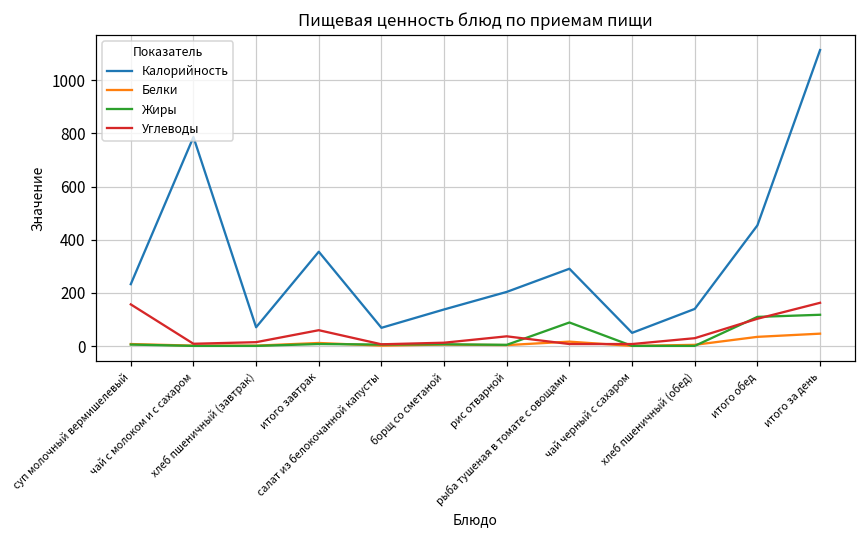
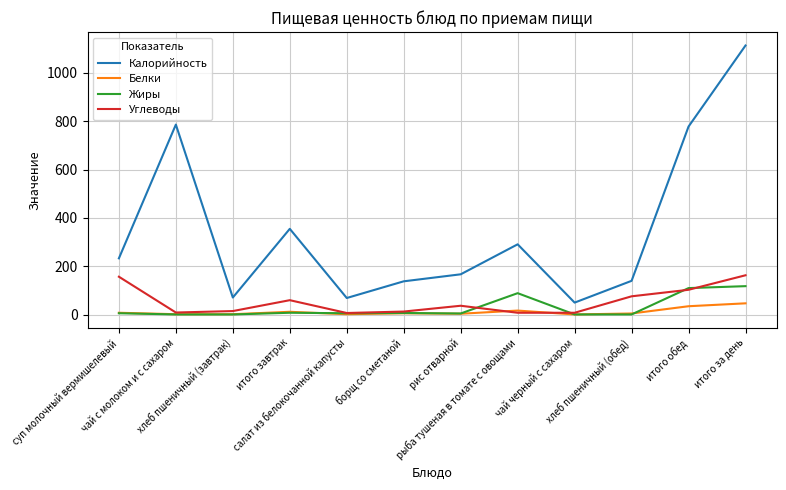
  {
    "Калорийность": {
      "суп молочный вермишелевый": 230,
      "чай с молоком и с сахаром": 790,
      "хлеб пшеничный (завтрак)": 70,
      "итого завтрак": 360,
      "салат из белокочанной капусты": 70,
      "борщ со сметаной": 140,
-     "рис отварной": 200,
+     "рис отварной": 170,
      "рыба тушеная в томате с овощами": 290,
      "чай черный с сахаром": 50,
      "хлеб пшеничный (обед)": 140,
-     "итого обед": 450,
+     "итого обед": 780,
      "итого за день": 1110
    },
    "Белки": {
      "итого обед": 40,
      "итого за день": 50
    },
    "Жиры": {
      "рыба тушеная в томате с овощами": 90,
      "итого за день": 120
    },
    "Углеводы": {
      "суп молочный вермишелевый": 160,
      "хлеб пшеничный (завтрак)": 20,
      "итого завтрак": 60,
      "рис отварной": 40,
-     "хлеб пшеничный (обед)": 30,
+     "хлеб пшеничный (обед)": 80,
      "итого за день": 160
    }
  }
